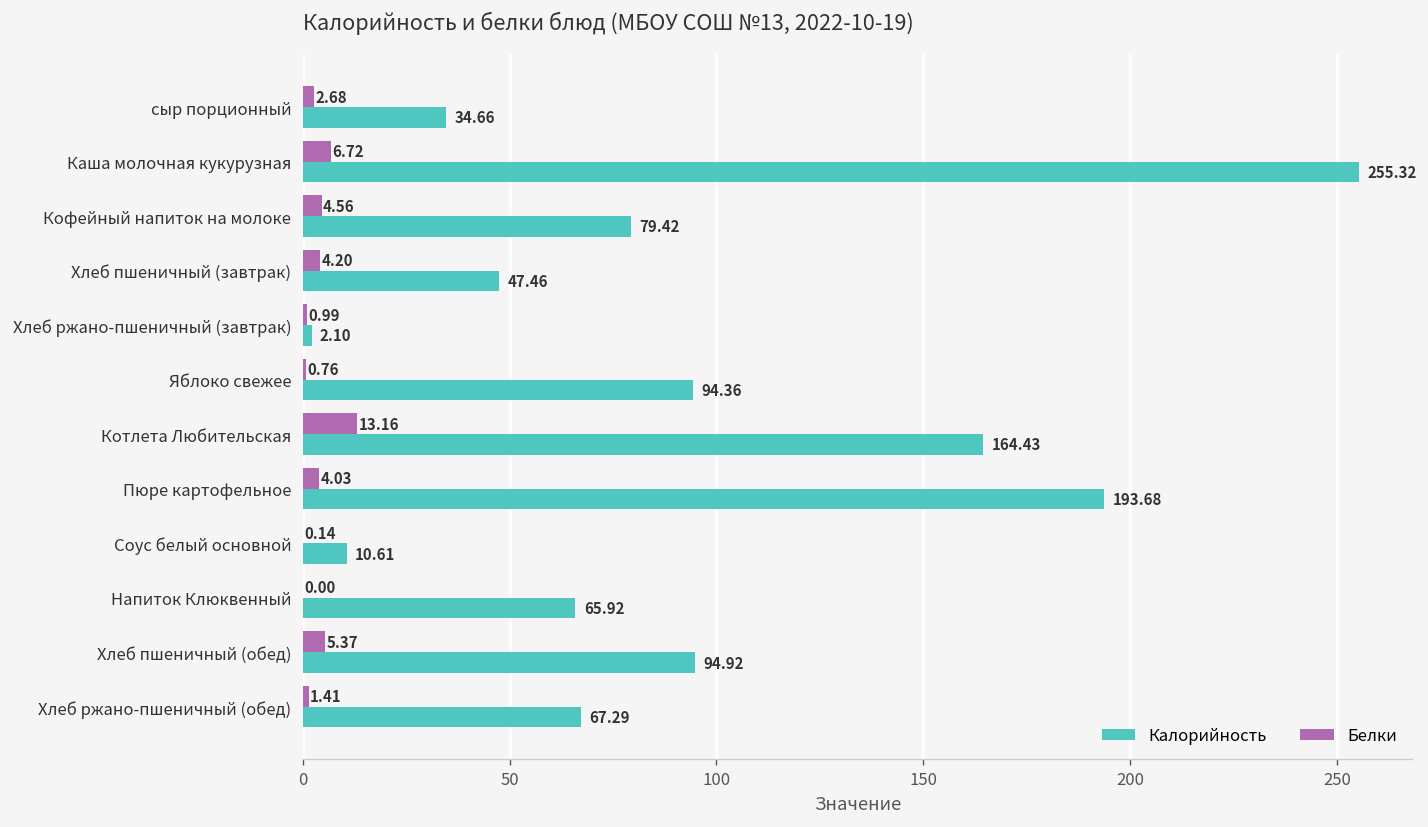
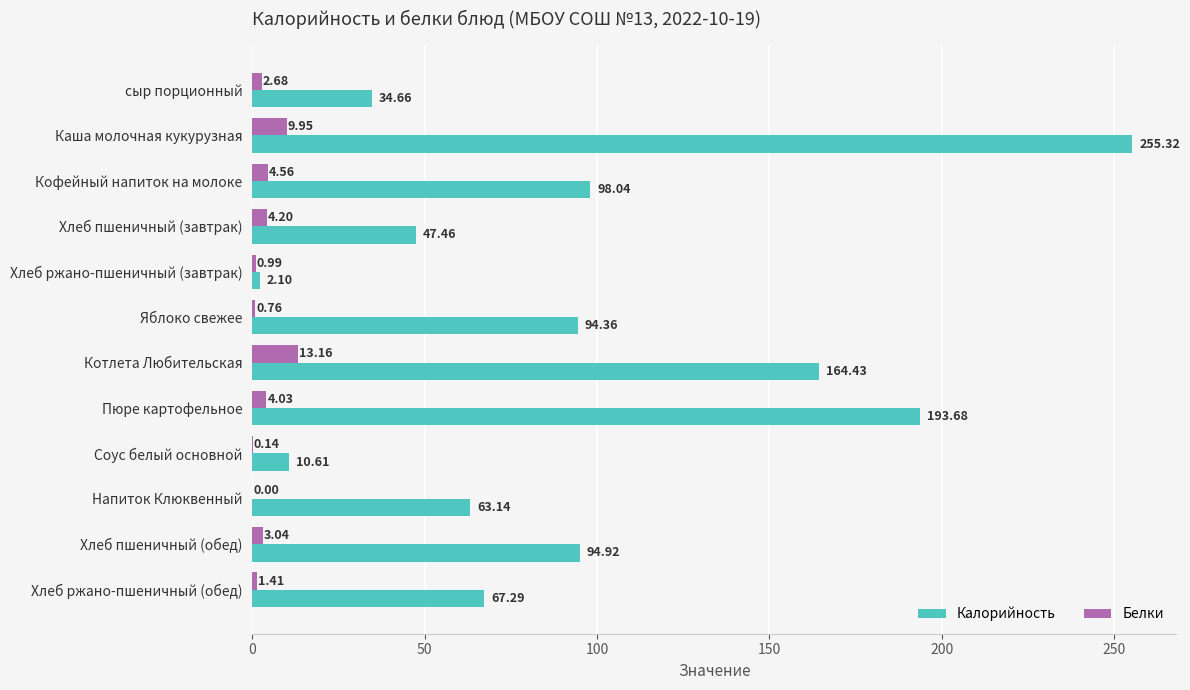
  {
    "Калорийность": {
      "сыр порционный": 34.66,
      "Каша молочная кукурузная": 255.32,
-     "Кофейный напиток на молоке": 79.42,
+     "Кофейный напиток на молоке": 98.04,
      "Хлеб пшеничный (завтрак)": 47.46,
      "Хлеб ржано-пшеничный (завтрак)": 2.10,
      "Яблоко свежее": 94.36,
      "Котлета Любительская": 164.43,
      "Пюре картофельное": 193.68,
      "Соус белый основной": 10.61,
-     "Напиток Клюквенный": 65.92,
+     "Напиток Клюквенный": 63.14,
      "Хлеб пшеничный (обед)": 94.92,
      "Хлеб ржано-пшеничный (обед)": 67.29
    },
    "Белки": {
      "сыр порционный": 2.68,
-     "Каша молочная кукурузная": 6.72,
+     "Каша молочная кукурузная": 9.95,
      "Кофейный напиток на молоке": 4.56,
      "Хлеб пшеничный (завтрак)": 4.20,
      "Хлеб ржано-пшеничный (завтрак)": 0.99,
      "Яблоко свежее": 0.76,
      "Котлета Любительская": 13.16,
      "Пюре картофельное": 4.03,
      "Соус белый основной": 0.14,
      "Напиток Клюквенный": 0.00,
-     "Хлеб пшеничный (обед)": 5.37,
+     "Хлеб пшеничный (обед)": 3.04,
      "Хлеб ржано-пшеничный (обед)": 1.41
    }
  }
